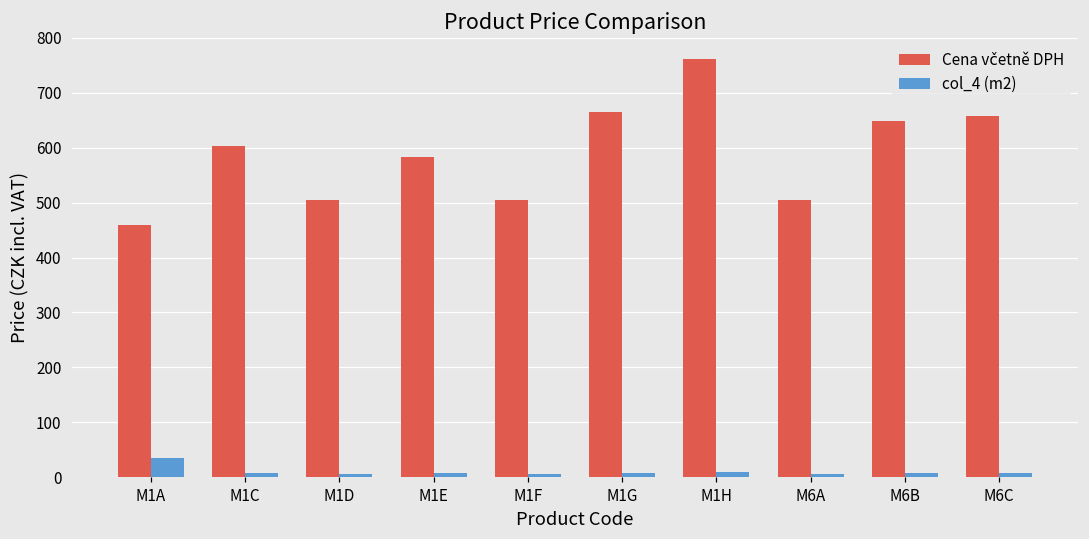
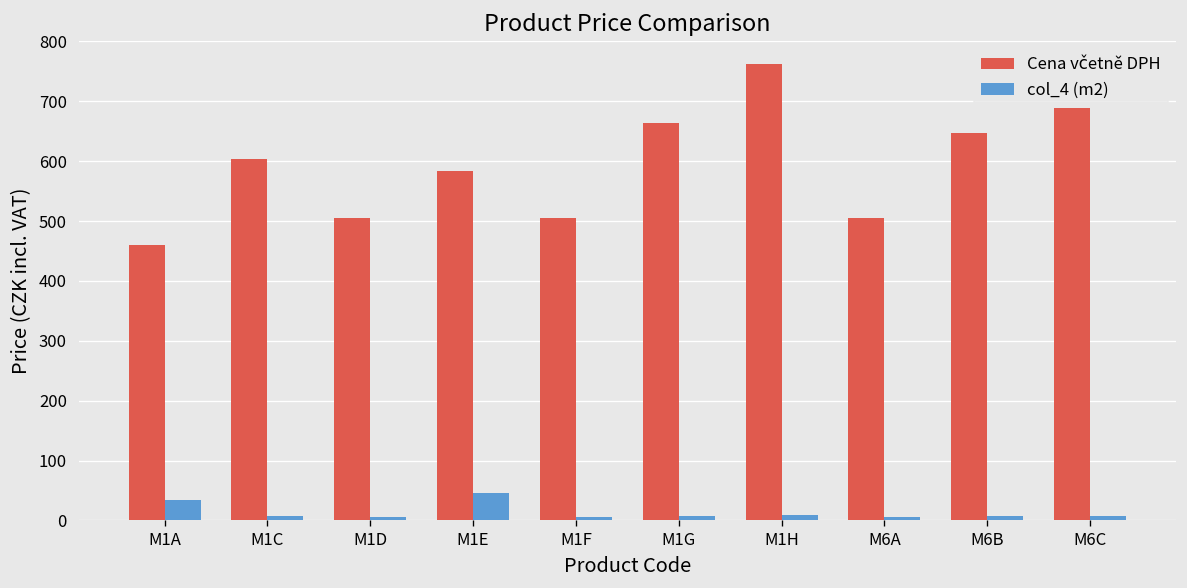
  {
    "Cena včetně DPH": {
      "M1A": 460,
      "M1C": 600,
      "M1D": 500,
      "M1E": 580,
      "M1F": 500,
      "M1G": 660,
      "M1H": 760,
      "M6A": 500,
      "M6B": 650,
-     "M6C": 660
+     "M6C": 690
    },
    "col_4 (m2)": {
      "M1A": 30,
      "M1C": 10,
      "M1D": 10,
-     "M1E": 10,
+     "M1E": 50,
      "M1F": 10,
      "M1G": 10,
      "M1H": 10,
      "M6A": 10,
      "M6B": 10,
      "M6C": 10
    }
  }
